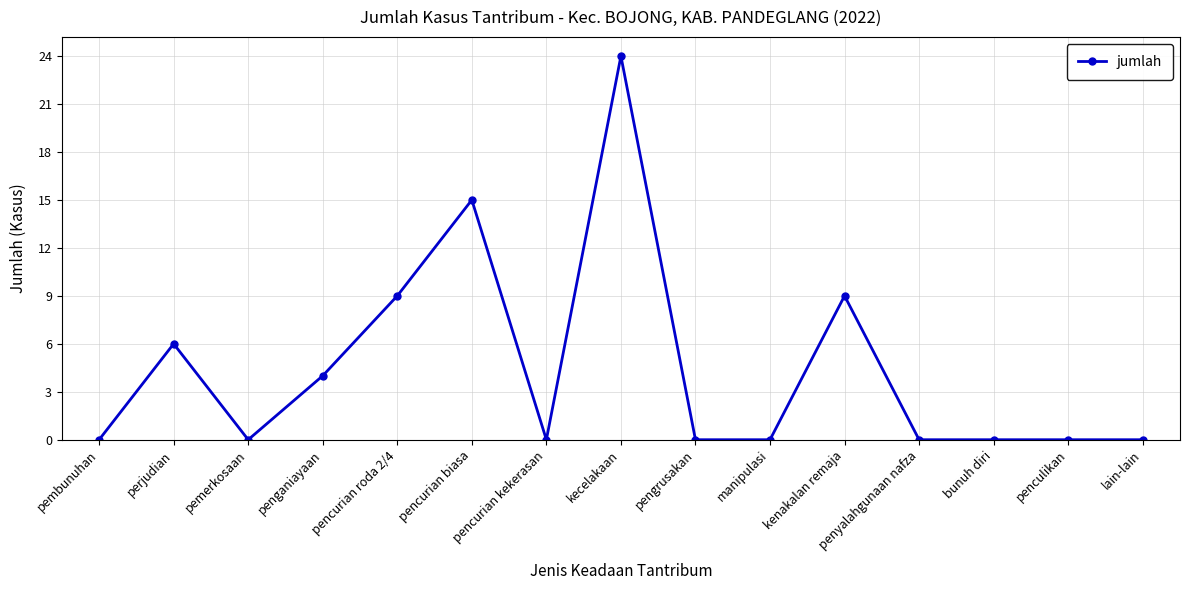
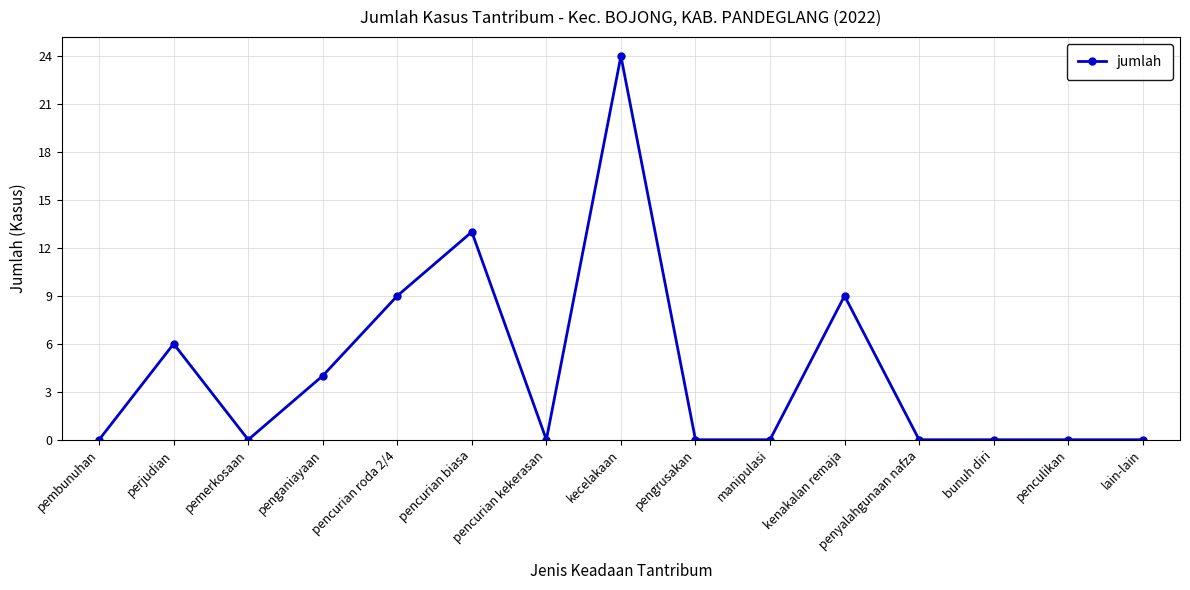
  {
    "pembunuhan": 0,
    "perjudian": 6,
    "pemerkosaan": 0,
    "penganiayaan": 4,
    "pencurian roda 2/4": 9,
-   "pencurian biasa": 15,
+   "pencurian biasa": 13,
    "pencurian kekerasan": 0,
    "kecelakaan": 24,
    "pengrusakan": 0,
    "manipulasi": 0,
    "kenakalan remaja": 9,
    "penyalahgunaan nafza": 0,
    "bunuh diri": 0,
    "penculikan": 0,
    "lain-lain": 0
  }
